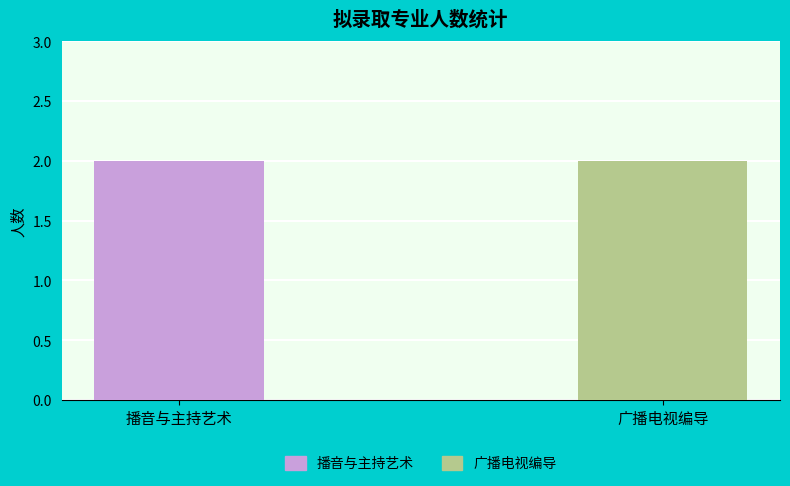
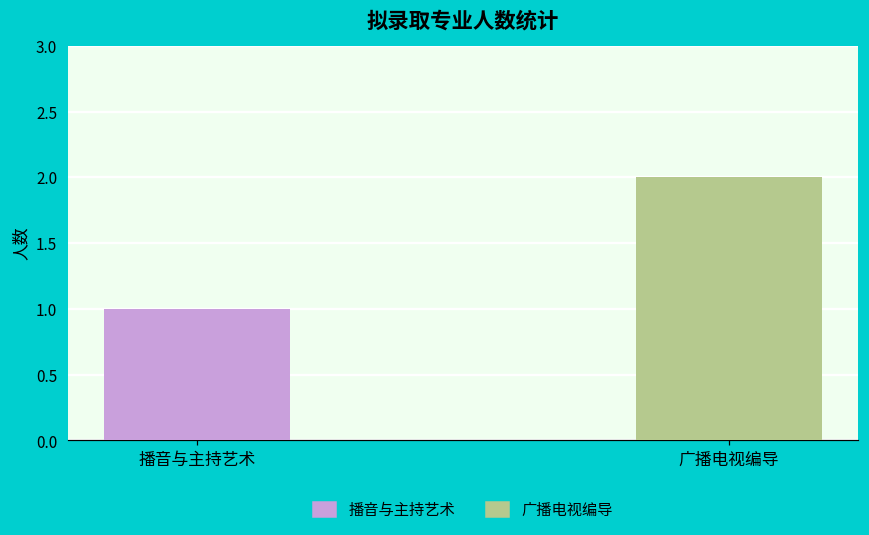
  {
-   "播音与主持艺术": 2,
+   "播音与主持艺术": 1,
    "广播电视编导": 2
  }
